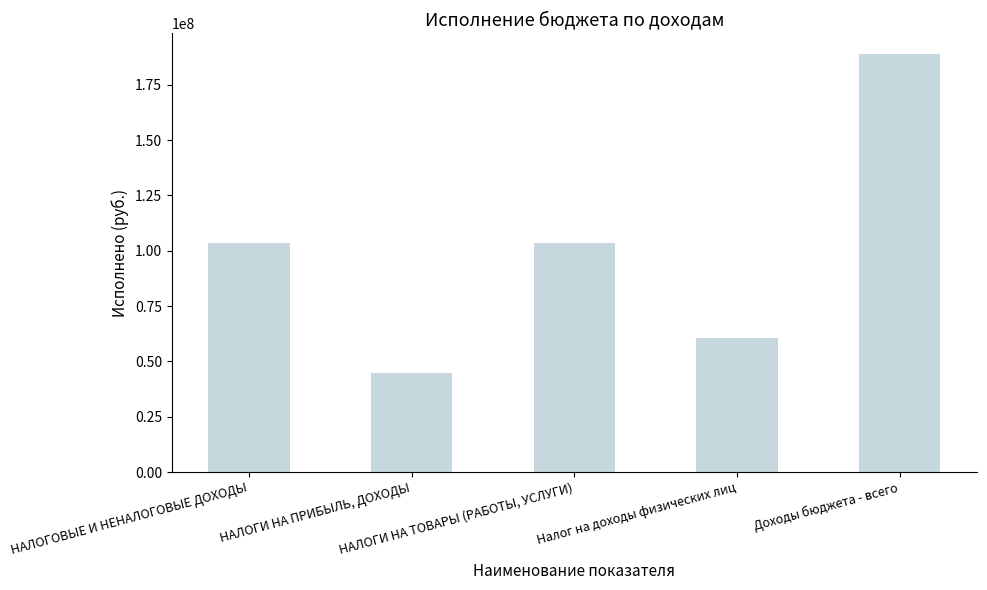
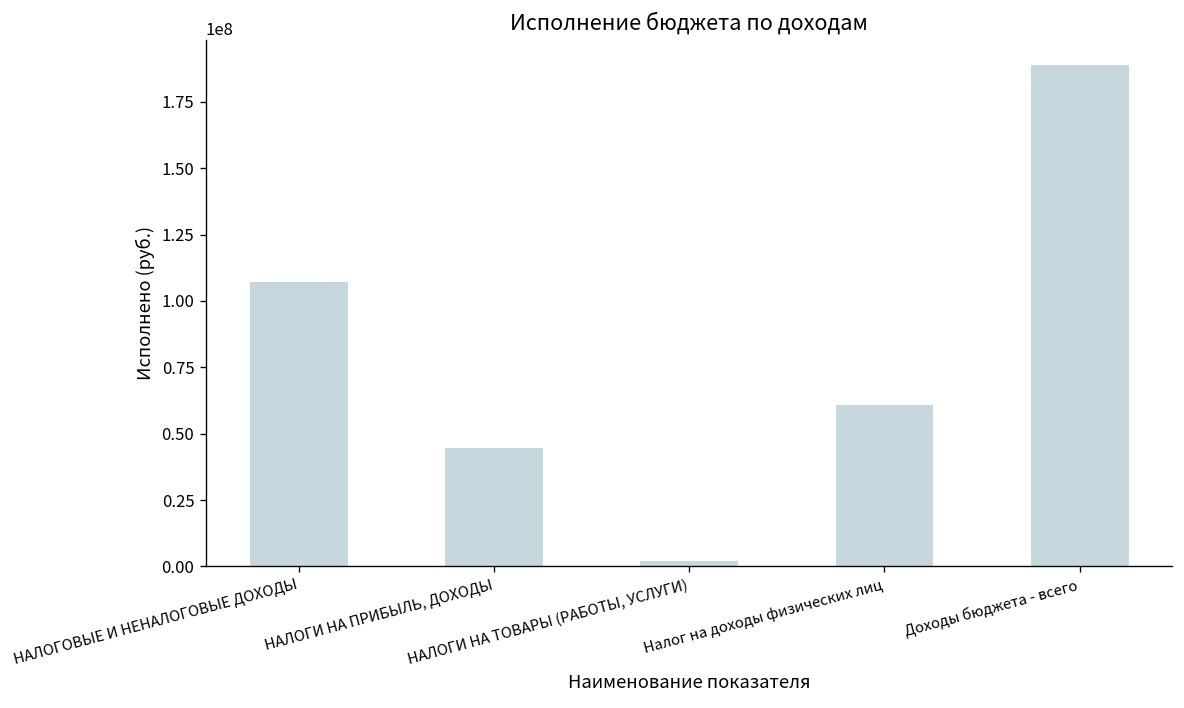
  {
-   "НАЛОГОВЫЕ И НЕНАЛОГОВЫЕ ДОХОДЫ": 103000000,
+   "НАЛОГОВЫЕ И НЕНАЛОГОВЫЕ ДОХОДЫ": 107000000,
    "НАЛОГИ НА ПРИБЫЛЬ, ДОХОДЫ": 45000000,
-   "НАЛОГИ НА ТОВАРЫ (РАБОТЫ, УСЛУГИ)": 104000000,
+   "НАЛОГИ НА ТОВАРЫ (РАБОТЫ, УСЛУГИ)": 2000000,
    "Налог на доходы физических лиц": 61000000,
    "Доходы бюджета - всего": 189000000
  }
